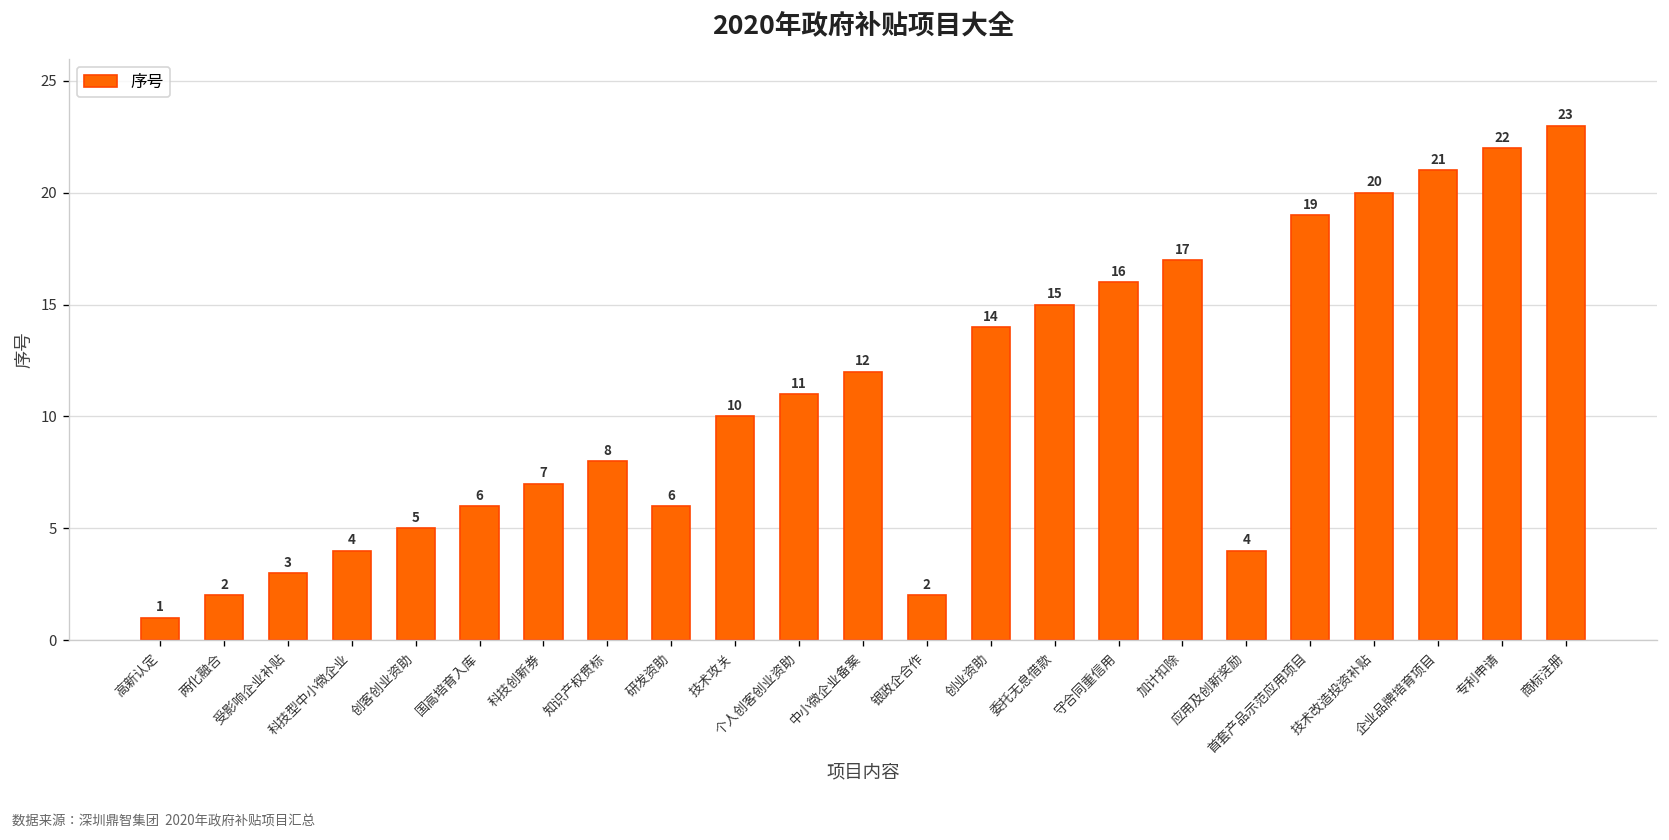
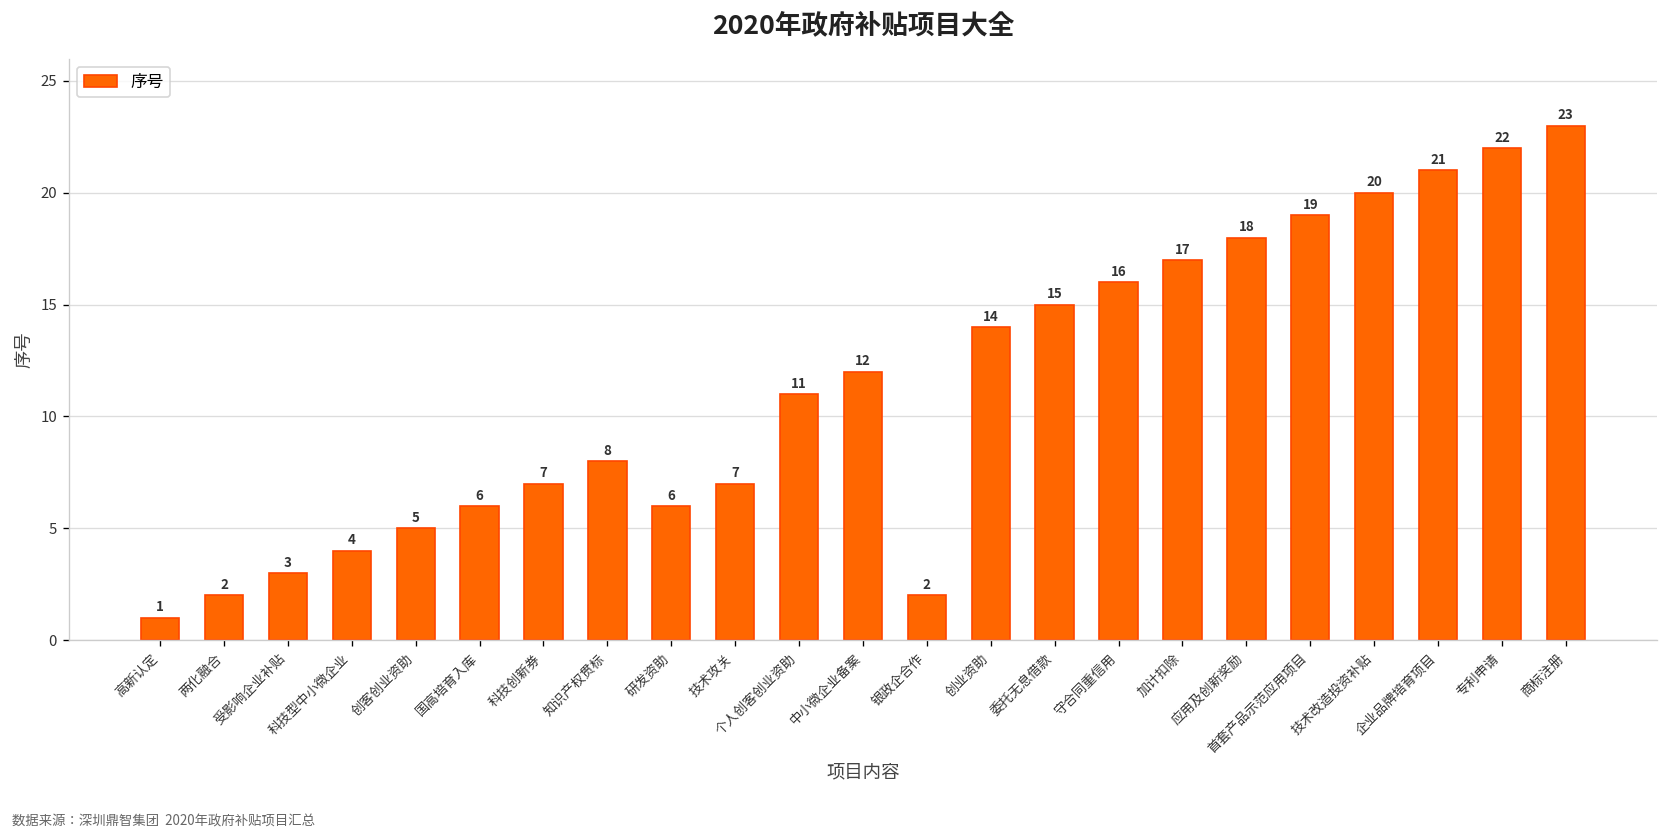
  {
    "高新认定": 1,
    "两化融合": 2,
    "受影响企业补贴": 3,
    "科技型中小微企业": 4,
    "创客创业资助": 5,
    "国高培育入库": 6,
    "科技创新券": 7,
    "知识产权贯标": 8,
    "研发资助": 6,
-   "技术攻关": 10,
+   "技术攻关": 7,
    "个人创客创业资助": 11,
    "中小微企业备案": 12,
    "银政企合作": 2,
    "创业资助": 14,
    "委托无息借款": 15,
    "守合同重信用": 16,
    "加计扣除": 17,
-   "应用及创新奖励": 4,
+   "应用及创新奖励": 18,
    "首套产品示范应用项目": 19,
    "技术改造投资补贴": 20,
    "企业品牌培育项目": 21,
    "专利申请": 22,
    "商标注册": 23
  }
